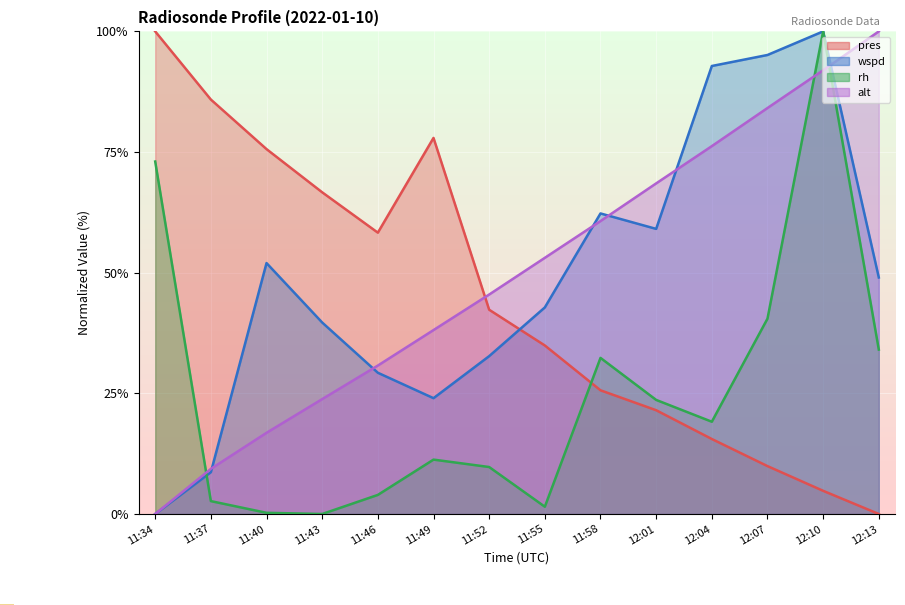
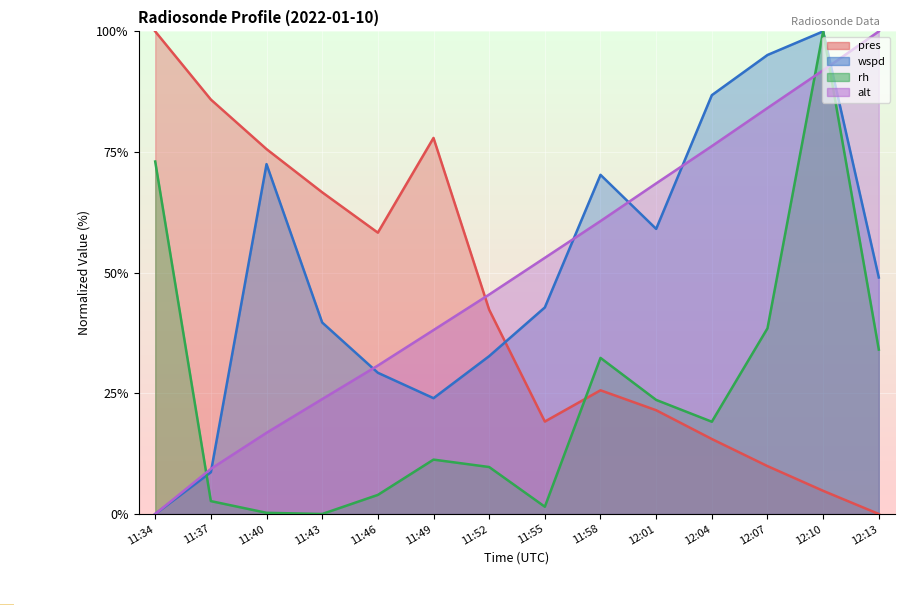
  {
    "pres": {
      "11:34": "100%",
      "11:37": "86%",
      "11:40": "76%",
      "11:43": "67%",
      "11:46": "58%",
      "11:49": "78%",
      "11:52": "42%",
-     "11:55": "35%",
+     "11:55": "19%",
      "11:58": "26%",
      "12:01": "22%",
      "12:04": "16%",
      "12:07": "10%",
      "12:10": "5%",
      "12:13": "0%"
    },
    "wspd": {
      "11:37": "9%",
-     "11:40": "52%",
+     "11:40": "72%",
      "11:43": "40%",
      "11:46": "29%",
      "11:49": "24%",
      "11:52": "33%",
      "11:55": "43%",
-     "11:58": "62%",
+     "11:58": "70%",
      "12:01": "59%",
-     "12:04": "93%",
+     "12:04": "87%",
      "12:07": "95%",
      "12:13": "49%"
    },
    "rh": {
      "11:34": "73%",
      "11:37": "3%",
      "11:40": "0%",
      "11:43": "0%",
      "11:46": "4%",
      "11:49": "11%",
      "11:52": "10%",
      "11:55": "2%",
      "11:58": "32%",
      "12:01": "24%",
      "12:04": "19%",
-     "12:07": "40%",
+     "12:07": "38%",
      "12:13": "34%"
    },
    "alt": {
      "11:37": "9%",
      "11:40": "17%",
      "11:43": "24%",
      "11:46": "31%",
      "11:49": "38%",
      "11:52": "45%",
      "11:55": "53%",
      "11:58": "61%",
      "12:01": "69%",
      "12:04": "76%",
      "12:07": "84%",
      "12:13": "100%"
    }
  }
